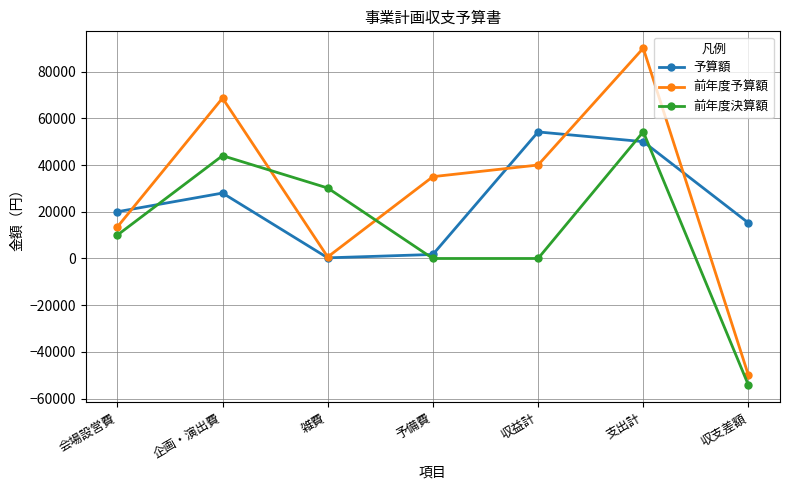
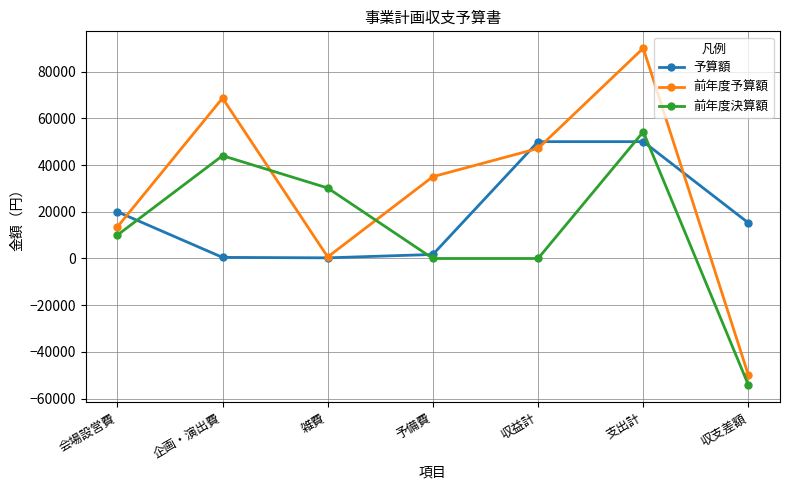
  {
    "予算額": {
      "会場設営費": 20000,
-     "企画・演出費": 28000,
+     "企画・演出費": 0,
      "予備費": 2000,
-     "収益計": 54000,
+     "収益計": 50000,
      "支出計": 50000,
      "収支差額": 15000
    },
    "前年度予算額": {
      "会場設営費": 13000,
      "企画・演出費": 69000,
      "予備費": 35000,
-     "収益計": 40000,
+     "収益計": 47000,
      "支出計": 90000,
      "収支差額": -50000
    },
    "前年度決算額": {
      "会場設営費": 10000,
      "企画・演出費": 44000,
      "雑費": 30000,
      "予備費": 0,
      "収益計": 0,
      "支出計": 54000,
      "収支差額": -54000
    }
  }
